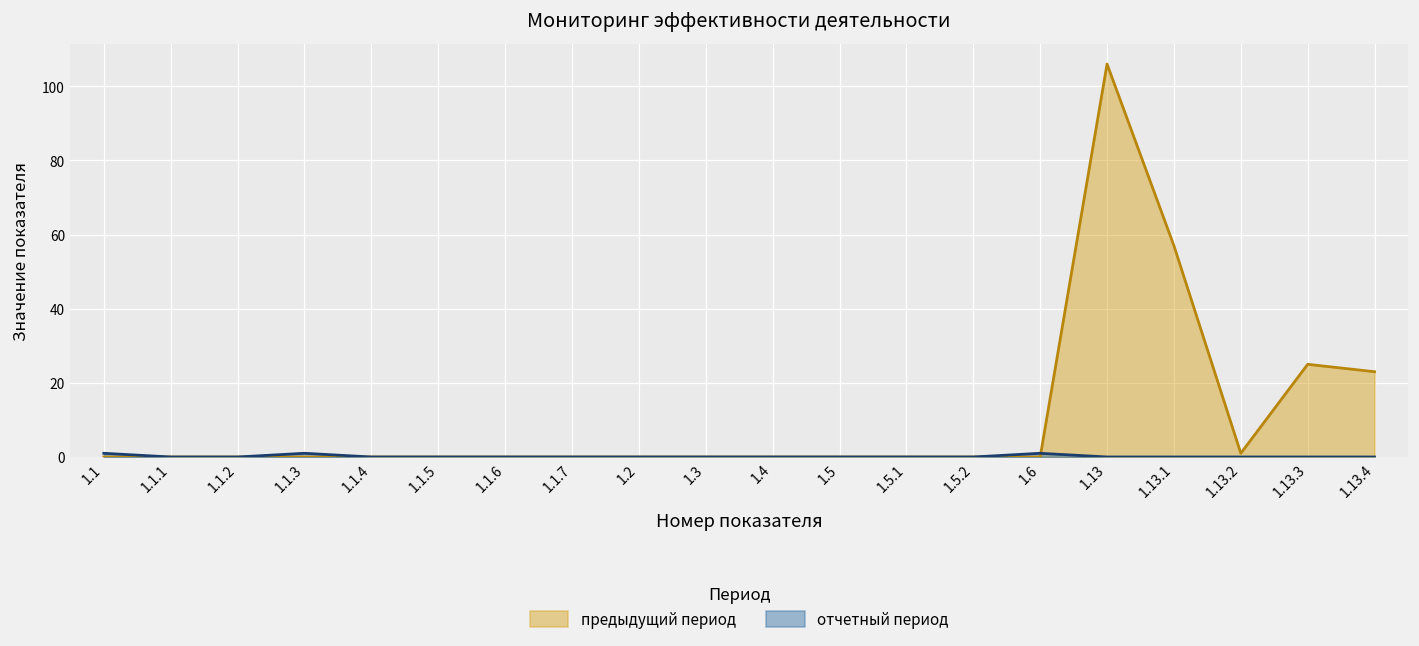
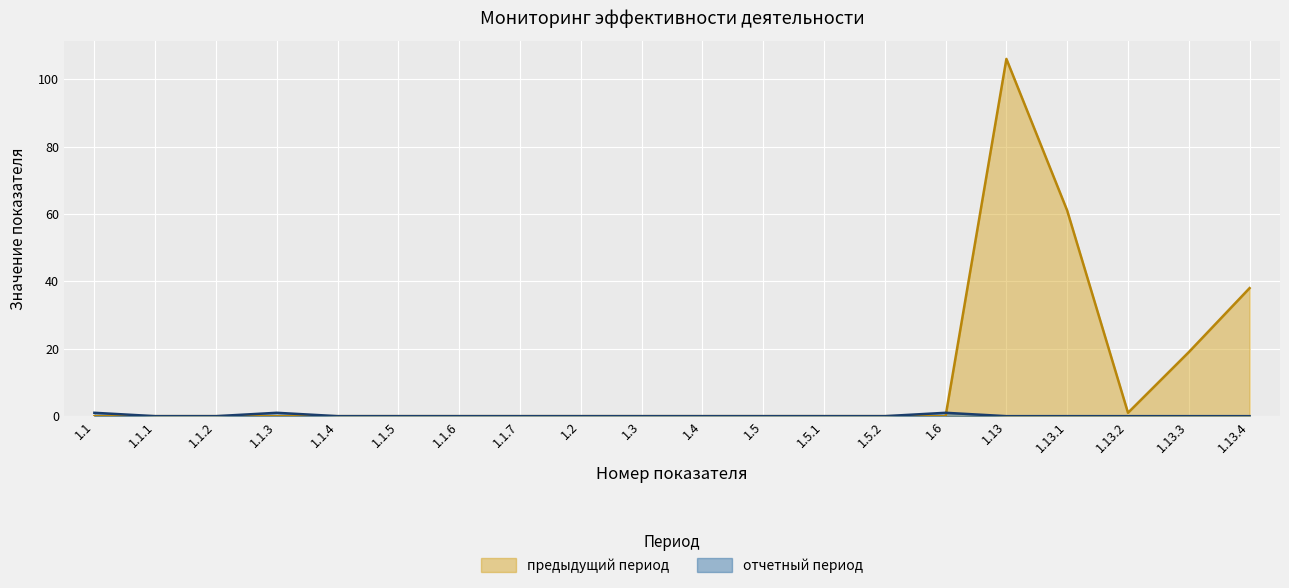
  {
    "предыдущий период": {
      "1.1": 0,
      "1.1.3": 0,
      "1.6": 0,
      "1.13": 106,
-     "1.13.1": 57,
+     "1.13.1": 61,
      "1.13.2": 1,
-     "1.13.3": 25,
-     "1.13.4": 23
+     "1.13.3": 19,
+     "1.13.4": 38
    },
    "отчетный период": {
      "1.1": 1,
      "1.1.3": 1,
      "1.6": 1,
      "1.13": 0,
      "1.13.1": 0,
      "1.13.2": 0,
      "1.13.3": 0,
      "1.13.4": 0
    }
  }
